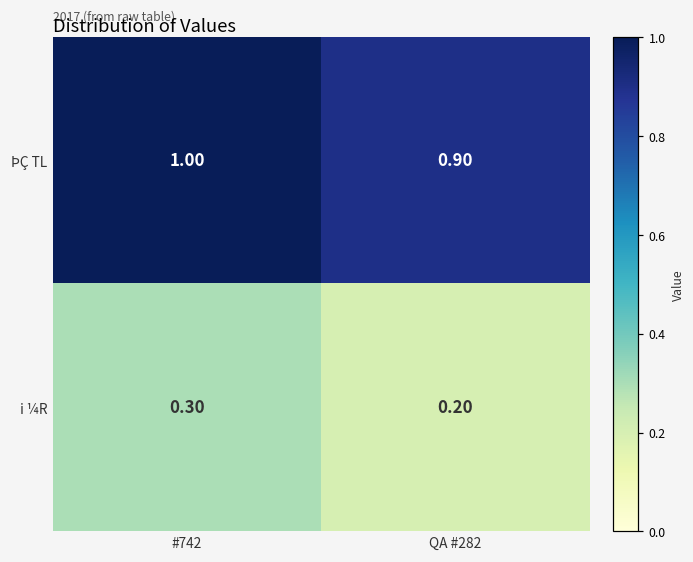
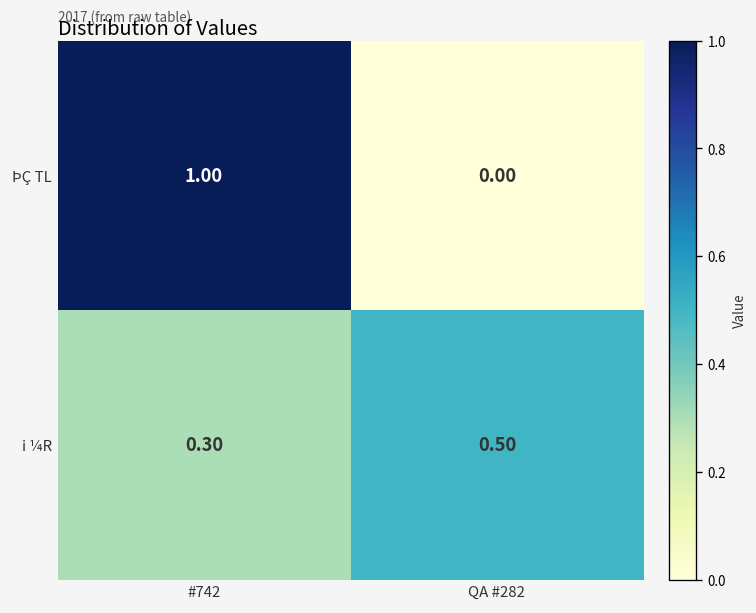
  {
    "ÞÇ TL": {
      "#742": 1.00,
-     "QA #282": 0.90
+     "QA #282": 0.00
    },
    "i ¼R": {
      "#742": 0.30,
-     "QA #282": 0.20
+     "QA #282": 0.50
    }
  }
